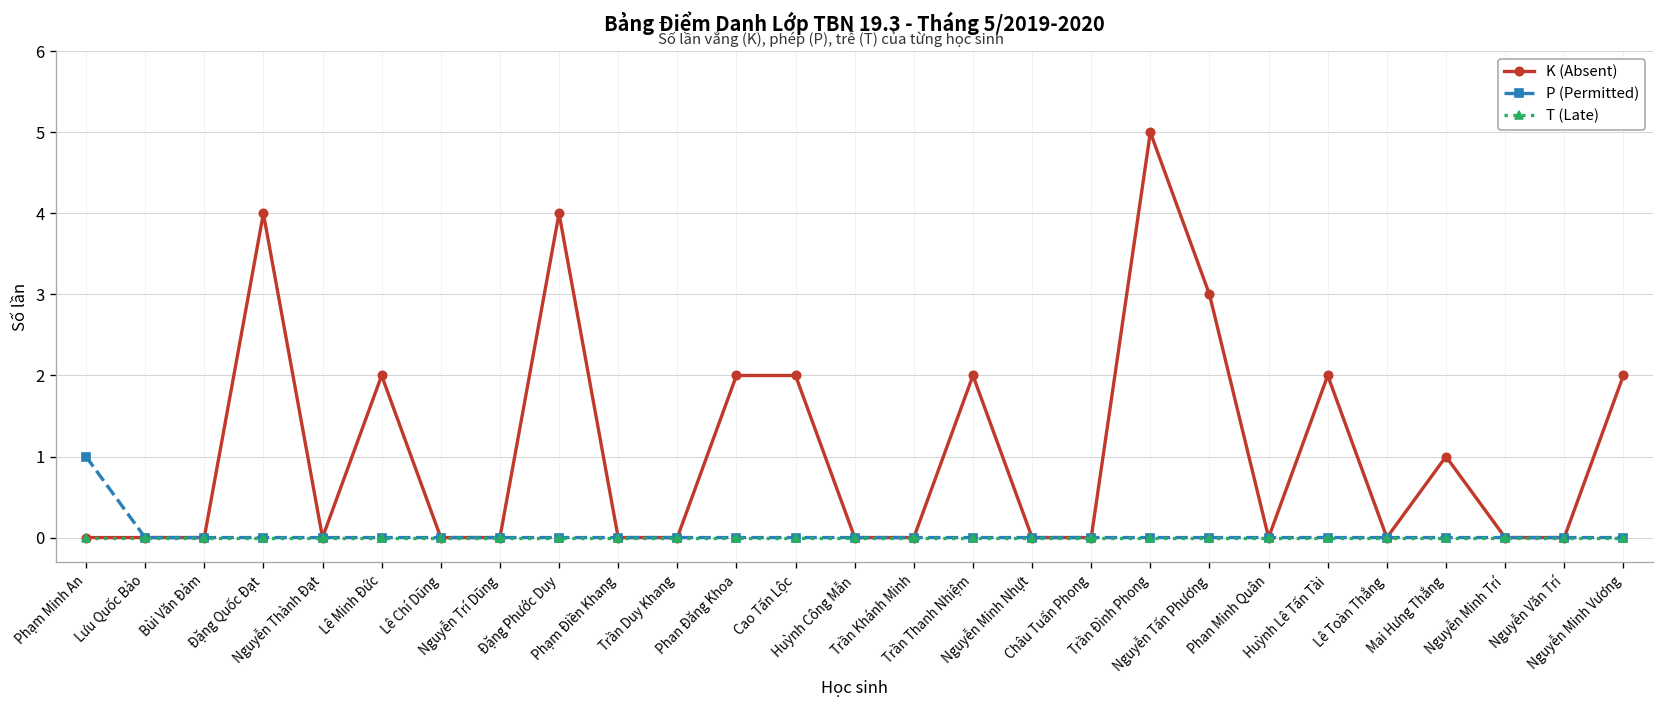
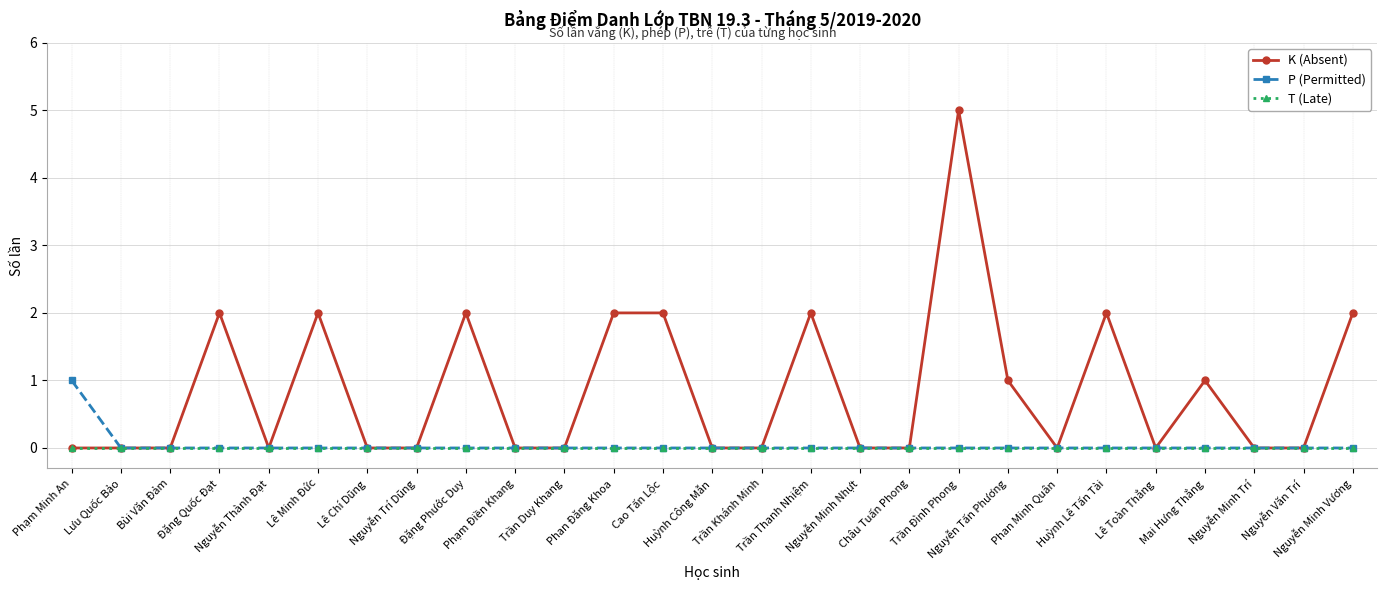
  {
    "K (Absent)": {
-     "Đặng Quốc Đạt": 4,
+     "Đặng Quốc Đạt": 2,
      "Lê Minh Đức": 2,
-     "Đặng Phước Duy": 4,
+     "Đặng Phước Duy": 2,
      "Phan Đăng Khoa": 2,
      "Cao Tấn Lộc": 2,
      "Trần Thanh Nhiệm": 2,
      "Trần Đình Phong": 5,
-     "Nguyễn Tấn Phương": 3,
+     "Nguyễn Tấn Phương": 1,
      "Huỳnh Lê Tấn Tài": 2,
      "Mai Hưng Thắng": 1,
      "Nguyễn Minh Vương": 2
    },
    "P (Permitted)": {
      "Phạm Minh An": 1
    }
  }
